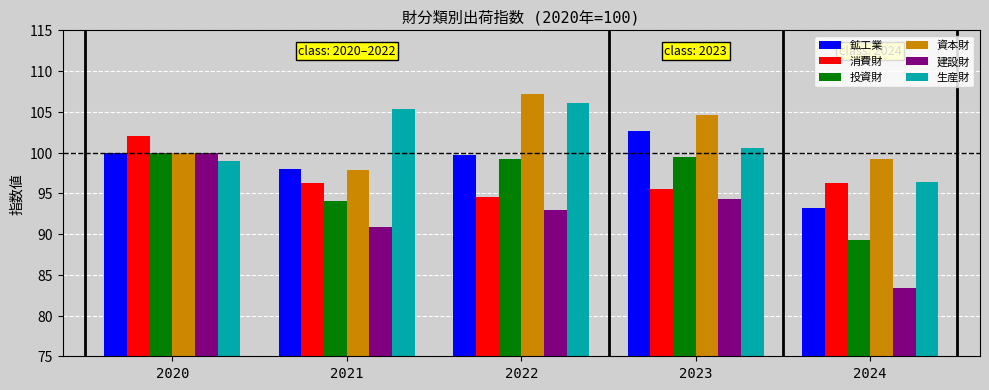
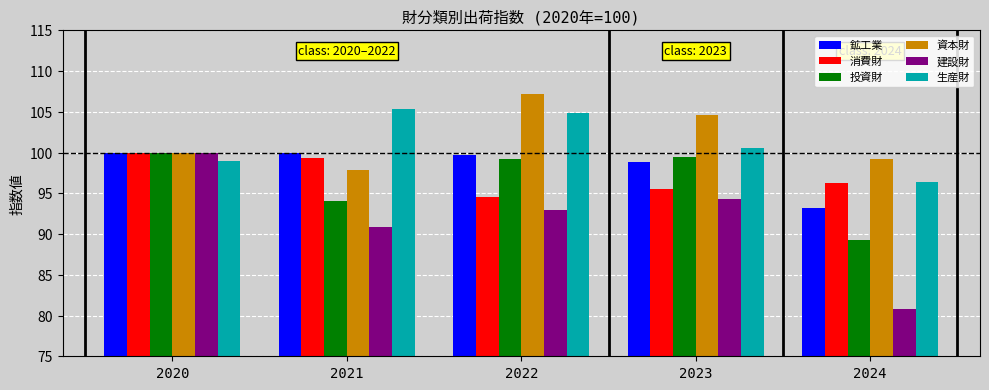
  {
    "鉱工業": {
      "2020": 100,
-     "2021": 98,
+     "2021": 100,
      "2022": 100,
-     "2023": 103,
+     "2023": 99,
      "2024": 93
    },
    "消費財": {
-     "2020": 102,
-     "2021": 96,
+     "2020": 100,
+     "2021": 99,
      "2022": 95,
      "2023": 96,
      "2024": 96
    },
    "投資財": {
      "2020": 100,
      "2021": 94,
      "2022": 99,
      "2023": 99,
      "2024": 89
    },
    "資本財": {
      "2020": 100,
      "2021": 98,
      "2022": 107,
      "2023": 105,
      "2024": 99
    },
    "建設財": {
      "2020": 100,
      "2021": 91,
      "2022": 93,
      "2023": 94,
-     "2024": 83
+     "2024": 81
    },
    "生産財": {
      "2020": 99,
      "2021": 105,
-     "2022": 106,
+     "2022": 105,
      "2023": 101,
      "2024": 96
    }
  }
